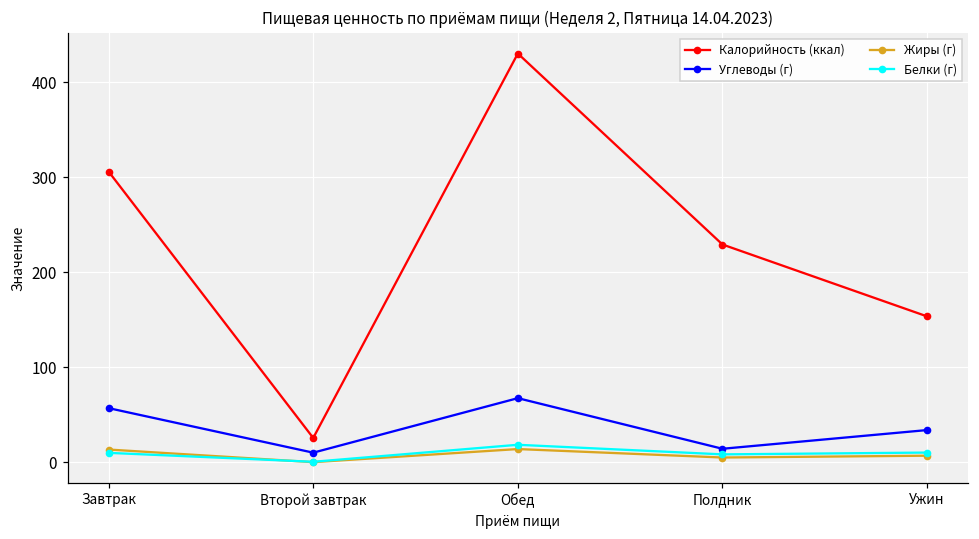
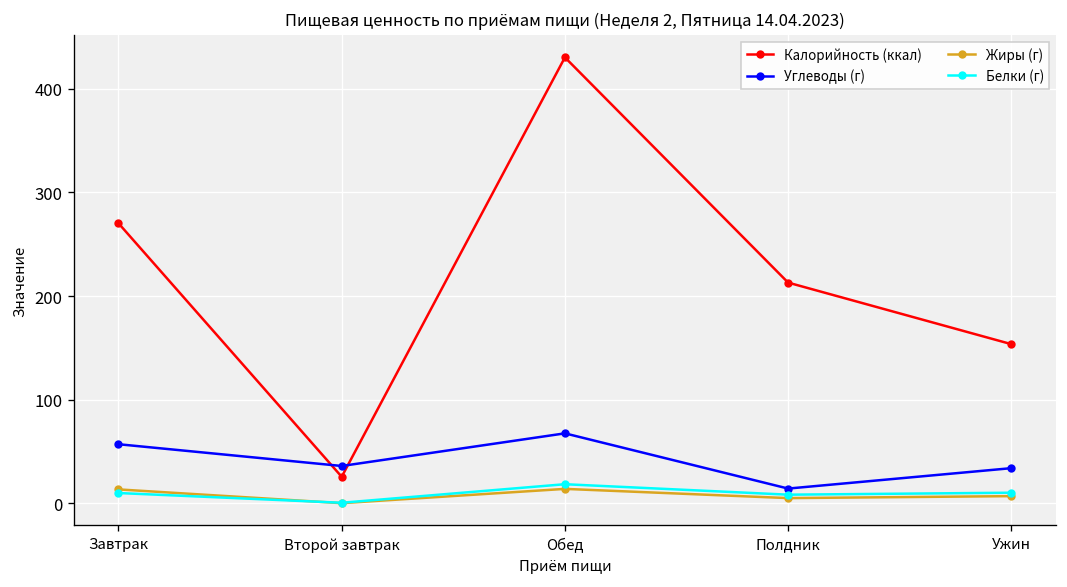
  {
    "Калорийность (ккал)": {
-     "Завтрак": 310,
+     "Завтрак": 270,
      "Второй завтрак": 30,
      "Обед": 430,
-     "Полдник": 230,
+     "Полдник": 210,
      "Ужин": 150
    },
    "Углеводы (г)": {
      "Завтрак": 60,
-     "Второй завтрак": 10,
+     "Второй завтрак": 40,
      "Обед": 70,
      "Полдник": 10,
      "Ужин": 30
    },
    "Жиры (г)": {
      "Завтрак": 10,
      "Обед": 10,
      "Полдник": 10,
      "Ужин": 10
    },
    "Белки (г)": {
      "Завтрак": 10,
      "Обед": 20,
      "Полдник": 10,
      "Ужин": 10
    }
  }
